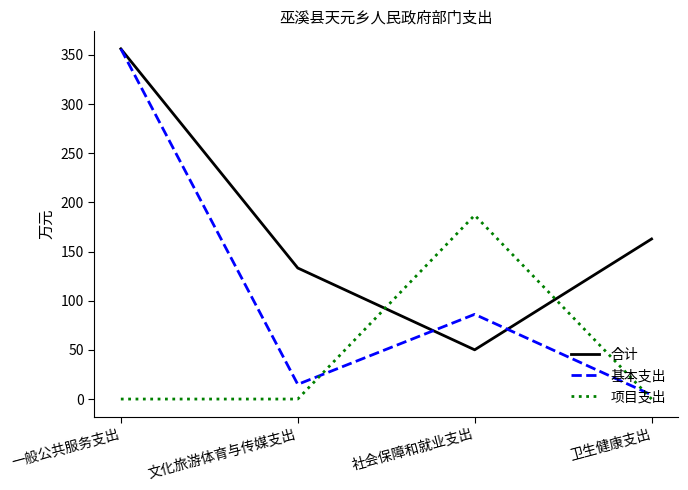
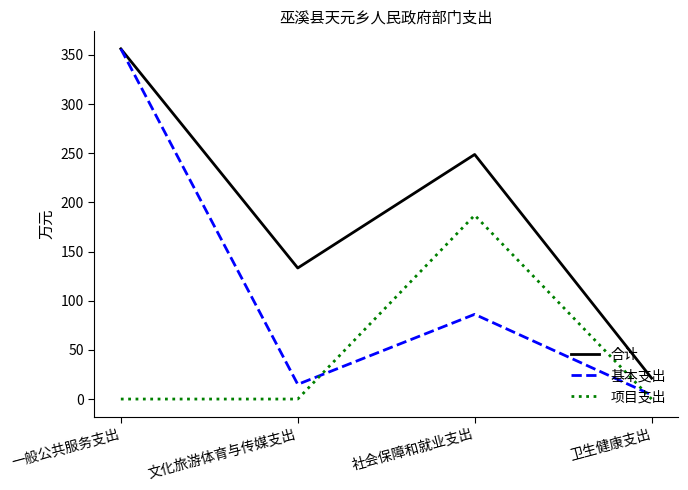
  {
    "合计": {
      "文化旅游体育与传媒支出": 130,
-     "社会保障和就业支出": 50,
-     "卫生健康支出": 160
+     "社会保障和就业支出": 250,
+     "卫生健康支出": 20
    },
    "基本支出": {
      "文化旅游体育与传媒支出": 10,
      "社会保障和就业支出": 90,
      "卫生健康支出": 0
    },
    "项目支出": {
      "一般公共服务支出": 0,
      "文化旅游体育与传媒支出": 0,
      "社会保障和就业支出": 190,
      "卫生健康支出": 0
    }
  }
